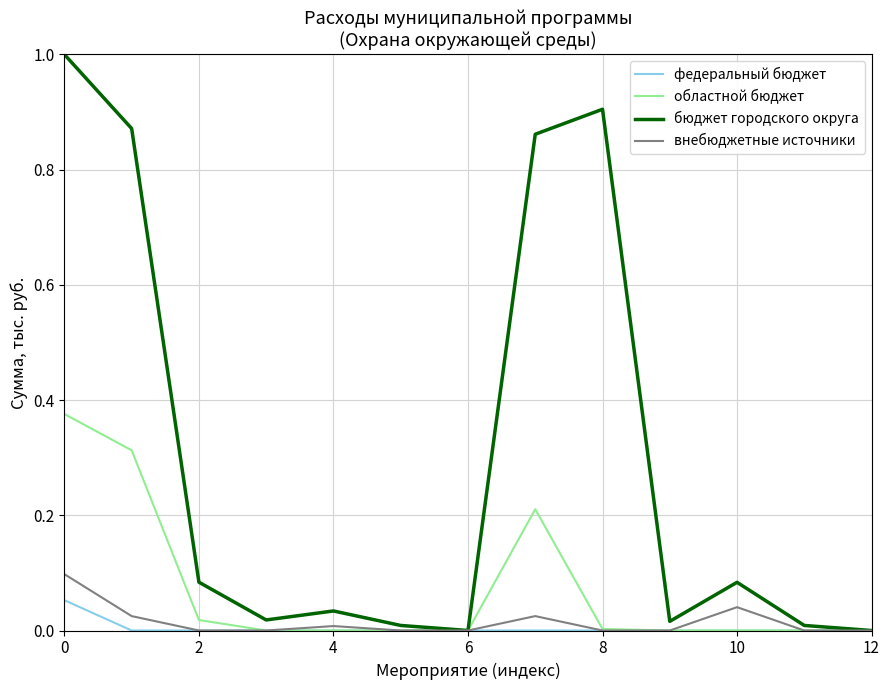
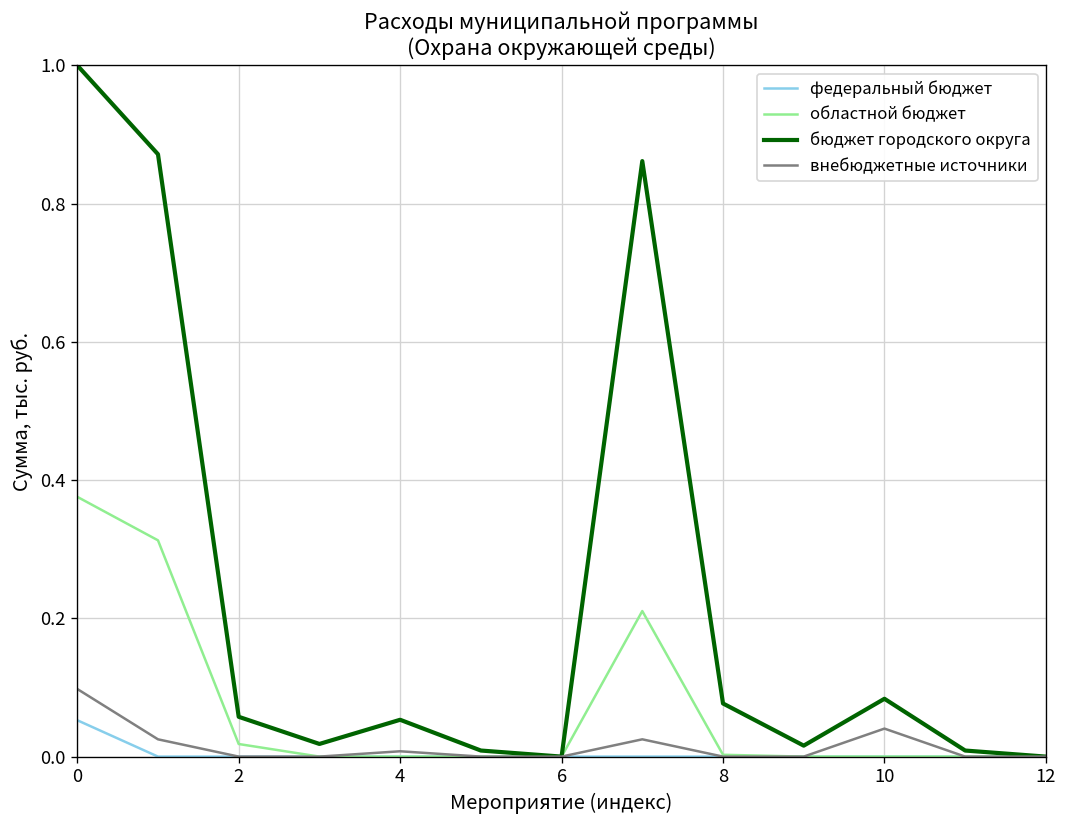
  {
    "федеральный бюджет": {
      "0": 0.05
    },
    "областной бюджет": {
      "0": 0.38,
      "2": 0.02
    },
    "бюджет городского округа": {
      "0": 1.00,
-     "2": 0.08,
-     "4": 0.03,
-     "8": 0.90,
+     "2": 0.06,
+     "4": 0.05,
+     "8": 0.08,
      "10": 0.08
    },
    "внебюджетные источники": {
      "0": 0.10,
      "4": 0.01,
      "10": 0.04
    }
  }
